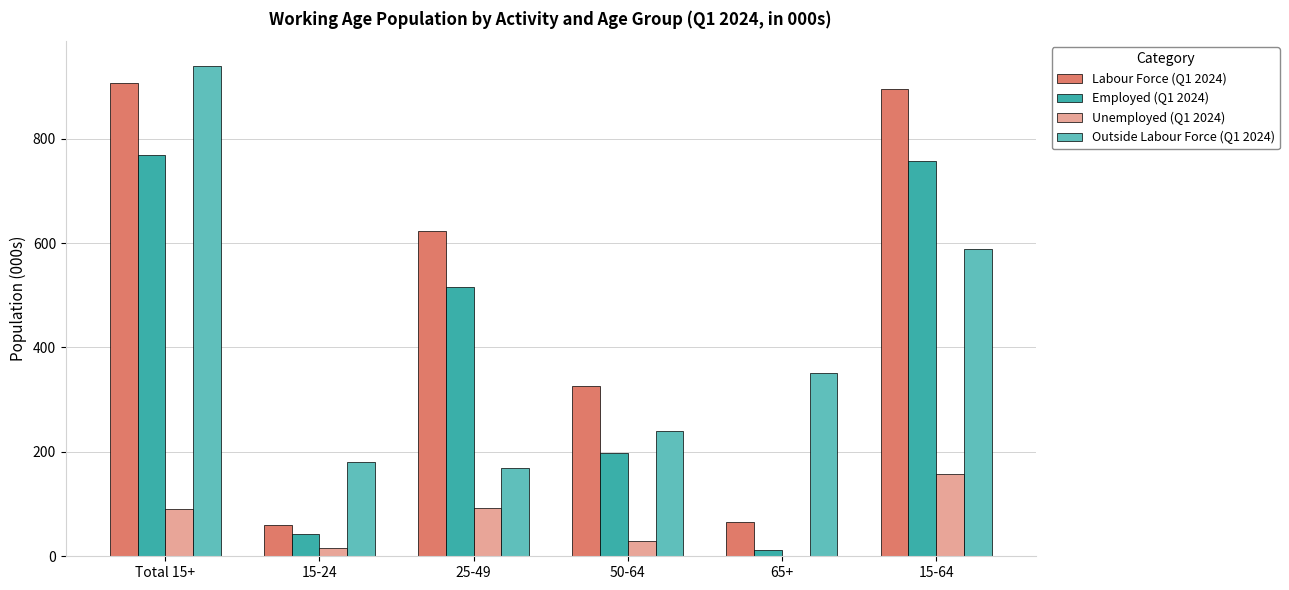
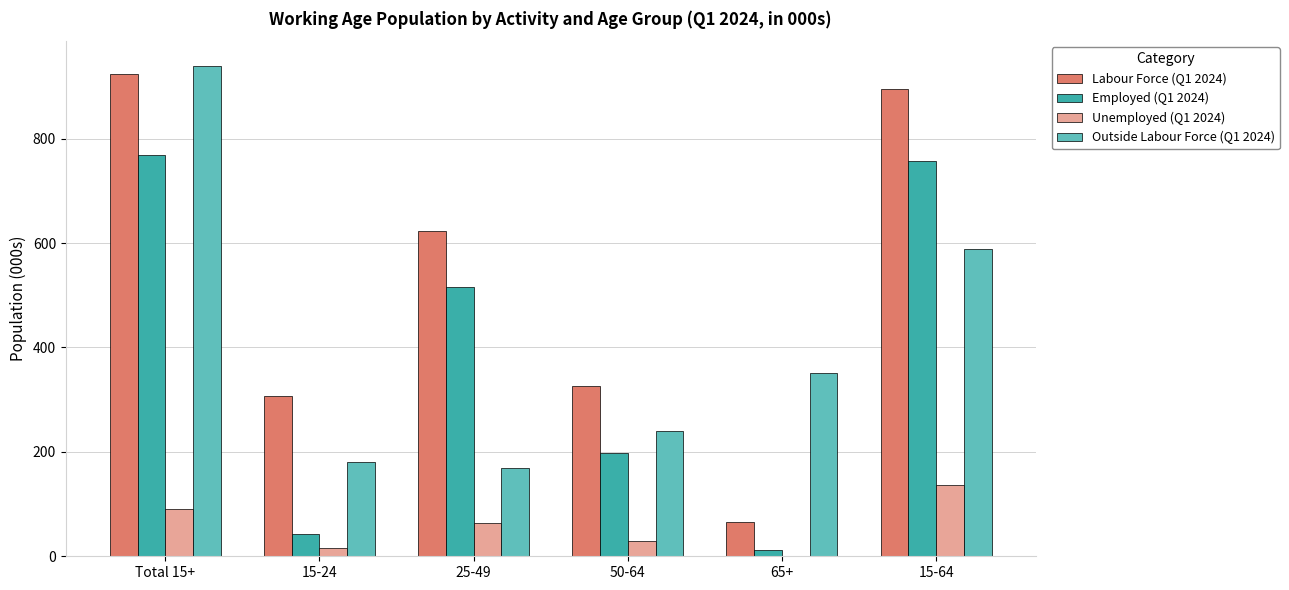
  {
    "Labour Force (Q1 2024)": {
-     "Total 15+": 910,
-     "15-24": 60,
+     "Total 15+": 920,
+     "15-24": 310,
      "25-49": 620,
      "50-64": 330,
      "65+": 60,
      "15-64": 890
    },
    "Unemployed (Q1 2024)": {
      "Total 15+": 90,
      "15-24": 20,
-     "25-49": 90,
+     "25-49": 60,
      "50-64": 30,
      "65+": 0,
-     "15-64": 160
+     "15-64": 140
    }
  }
